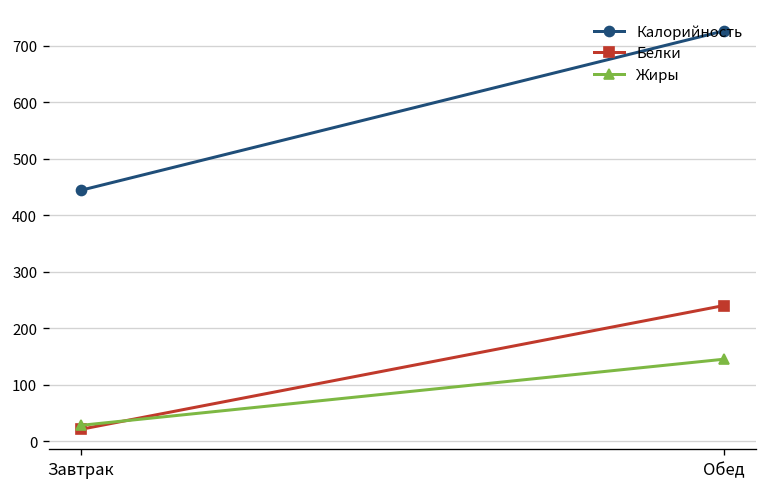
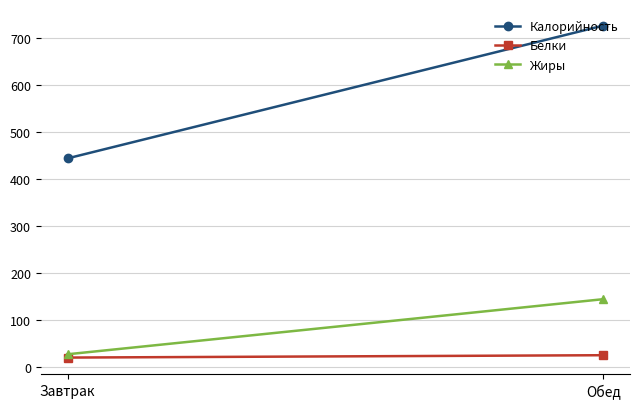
  {
    "Калорийность": {
      "Завтрак": 440,
      "Обед": 730
    },
    "Белки": {
      "Завтрак": 20,
-     "Обед": 240
+     "Обед": 30
    },
    "Жиры": {
      "Завтрак": 30,
      "Обед": 150
    }
  }
